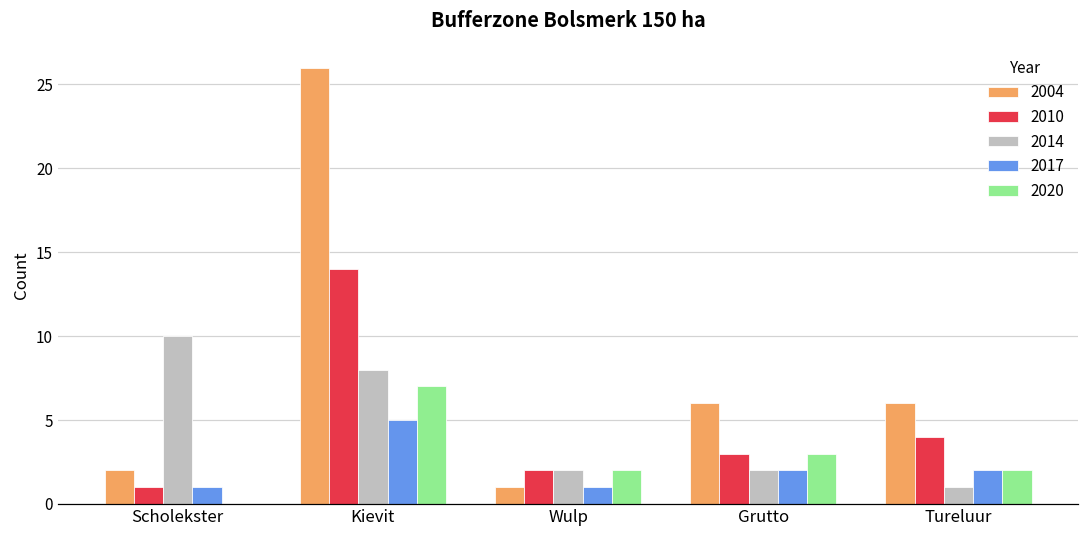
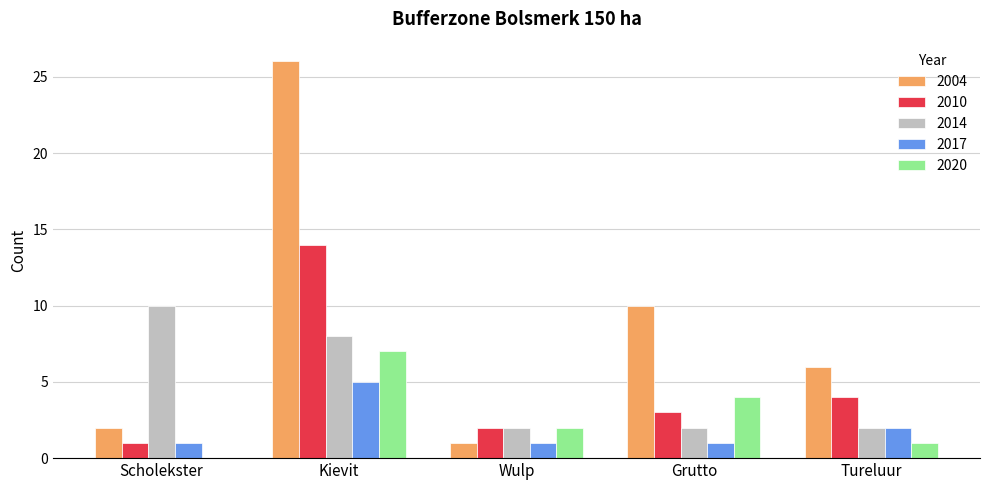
  {
    "2004": {
      "Scholekster": 2,
      "Kievit": 26,
      "Wulp": 1,
-     "Grutto": 6,
+     "Grutto": 10,
      "Tureluur": 6
    },
    "2010": {
      "Scholekster": 1,
      "Kievit": 14,
      "Wulp": 2,
      "Grutto": 3,
      "Tureluur": 4
    },
    "2014": {
      "Scholekster": 10,
      "Kievit": 8,
      "Wulp": 2,
      "Grutto": 2,
-     "Tureluur": 1
+     "Tureluur": 2
    },
    "2017": {
      "Scholekster": 1,
      "Kievit": 5,
      "Wulp": 1,
-     "Grutto": 2,
+     "Grutto": 1,
      "Tureluur": 2
    },
    "2020": {
      "Scholekster": 0,
      "Kievit": 7,
      "Wulp": 2,
-     "Grutto": 3,
-     "Tureluur": 2
+     "Grutto": 4,
+     "Tureluur": 1
    }
  }
